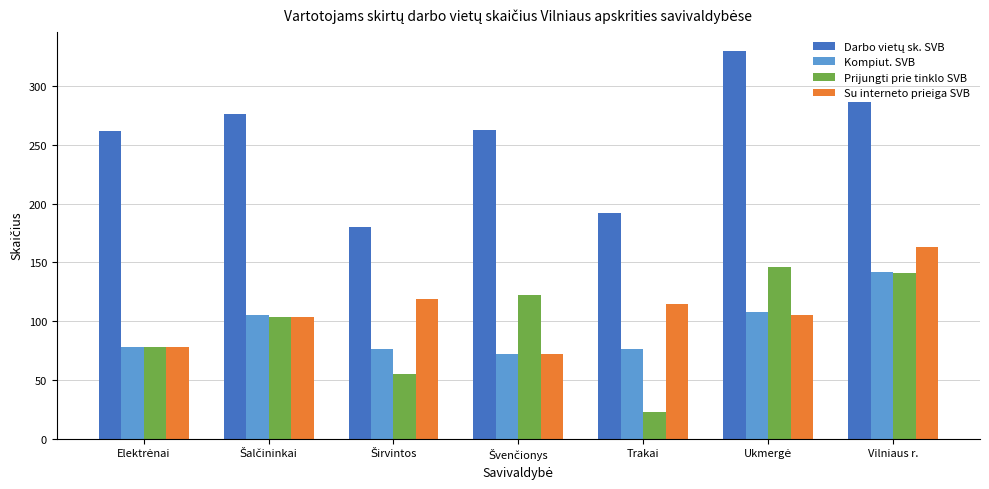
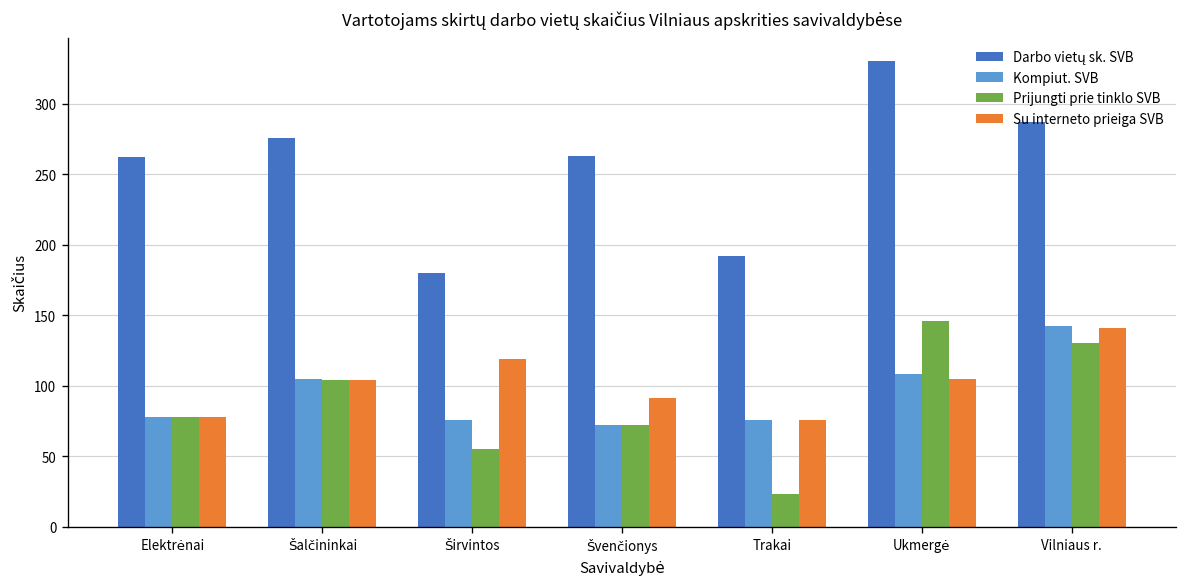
  {
    "Prijungti prie tinklo SVB": {
      "Elektrėnai": 78,
      "Šalčininkai": 104,
      "Širvintos": 55,
-     "Švenčionys": 122,
+     "Švenčionys": 72,
      "Trakai": 23,
      "Ukmergė": 146,
-     "Vilniaus r.": 141
+     "Vilniaus r.": 130
    },
    "Su interneto prieiga SVB": {
      "Elektrėnai": 78,
      "Šalčininkai": 104,
      "Širvintos": 119,
-     "Švenčionys": 72,
-     "Trakai": 115,
+     "Švenčionys": 91,
+     "Trakai": 76,
      "Ukmergė": 105,
-     "Vilniaus r.": 163
+     "Vilniaus r.": 141
    }
  }
